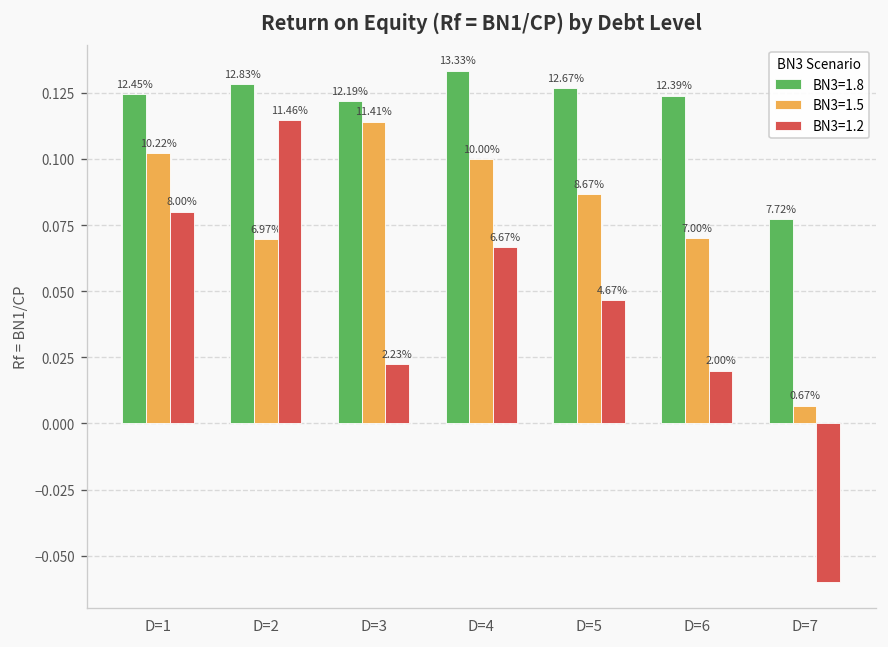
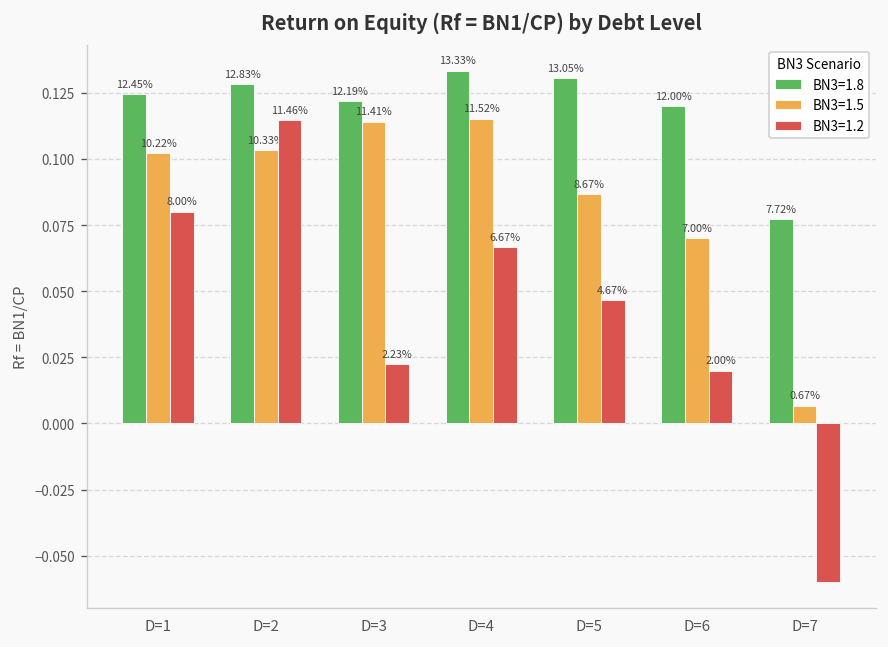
  {
    "BN3=1.8": {
      "D=1": "12.45%",
      "D=2": "12.83%",
      "D=3": "12.19%",
      "D=4": "13.33%",
-     "D=5": "12.67%",
-     "D=6": "12.39%",
+     "D=5": "13.05%",
+     "D=6": "12.00%",
      "D=7": "7.72%"
    },
    "BN3=1.5": {
      "D=1": "10.22%",
-     "D=2": "6.97%",
+     "D=2": "10.33%",
      "D=3": "11.41%",
-     "D=4": "10.00%",
+     "D=4": "11.52%",
      "D=5": "8.67%",
      "D=6": "7.00%",
      "D=7": "0.67%"
    },
    "BN3=1.2": {
      "D=1": "8.00%",
      "D=2": "11.46%",
      "D=3": "2.23%",
      "D=4": "6.67%",
      "D=5": "4.67%",
      "D=6": "2.00%"
    }
  }
